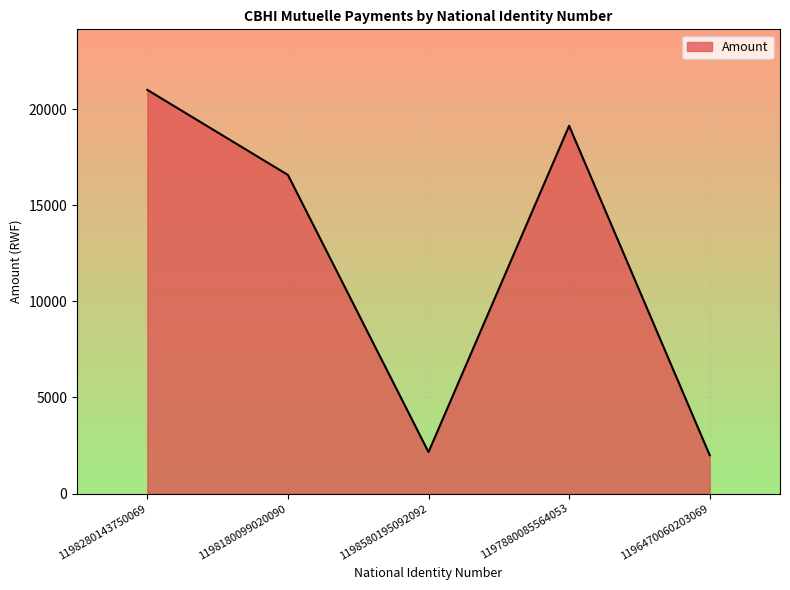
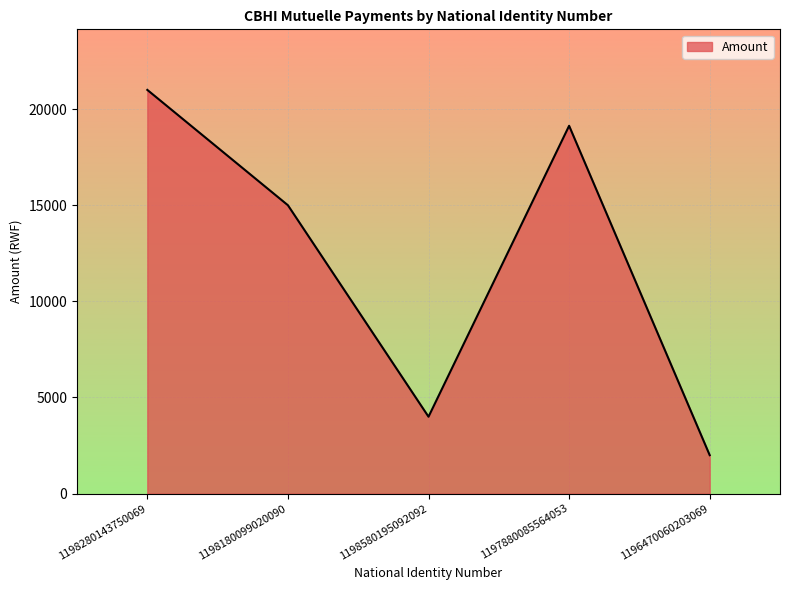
  {
    "1198280143750069": 21000,
-   "1198180099020090": 16600,
-   "1198580195092092": 2200,
+   "1198180099020090": 15000,
+   "1198580195092092": 4000,
    "1197880085564053": 19100,
    "1196470060203069": 2000
  }
